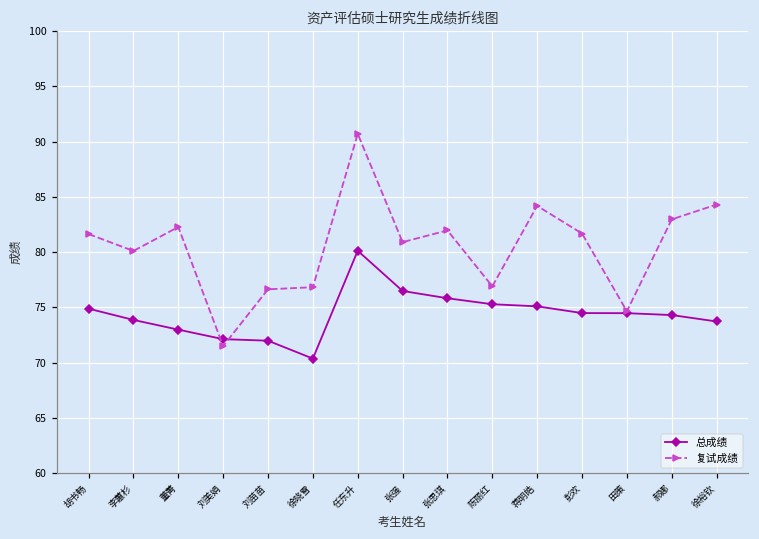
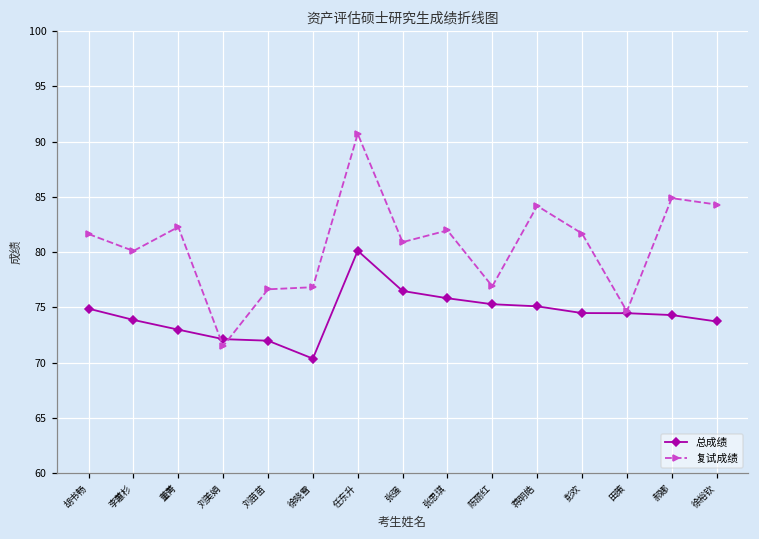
  {
    "总成绩": {
      "胡书畅": 74.9,
      "李蕙杉": 73.9,
      "董菁": 73.0,
      "刘美娟": 72.1,
      "刘苗苗": 72.0,
      "徐晓雪": 70.4,
      "任东升": 80.1,
      "张强": 76.5,
      "张思琪": 75.8,
      "陈丽红": 75.3,
      "蒋明皓": 75.1,
      "彭欢": 74.5,
      "郝娜": 74.3,
      "徐裕钦": 73.7
    },
    "复试成绩": {
      "胡书畅": 81.6,
      "李蕙杉": 80.1,
      "董菁": 82.3,
      "刘美娟": 71.5,
      "刘苗苗": 76.6,
      "徐晓雪": 76.8,
      "任东升": 90.7,
      "张强": 80.9,
      "张思琪": 82.0,
      "陈丽红": 76.9,
      "蒋明皓": 84.2,
      "彭欢": 81.7,
-     "郝娜": 83.0,
+     "郝娜": 84.9,
      "徐裕钦": 84.3
    }
  }
